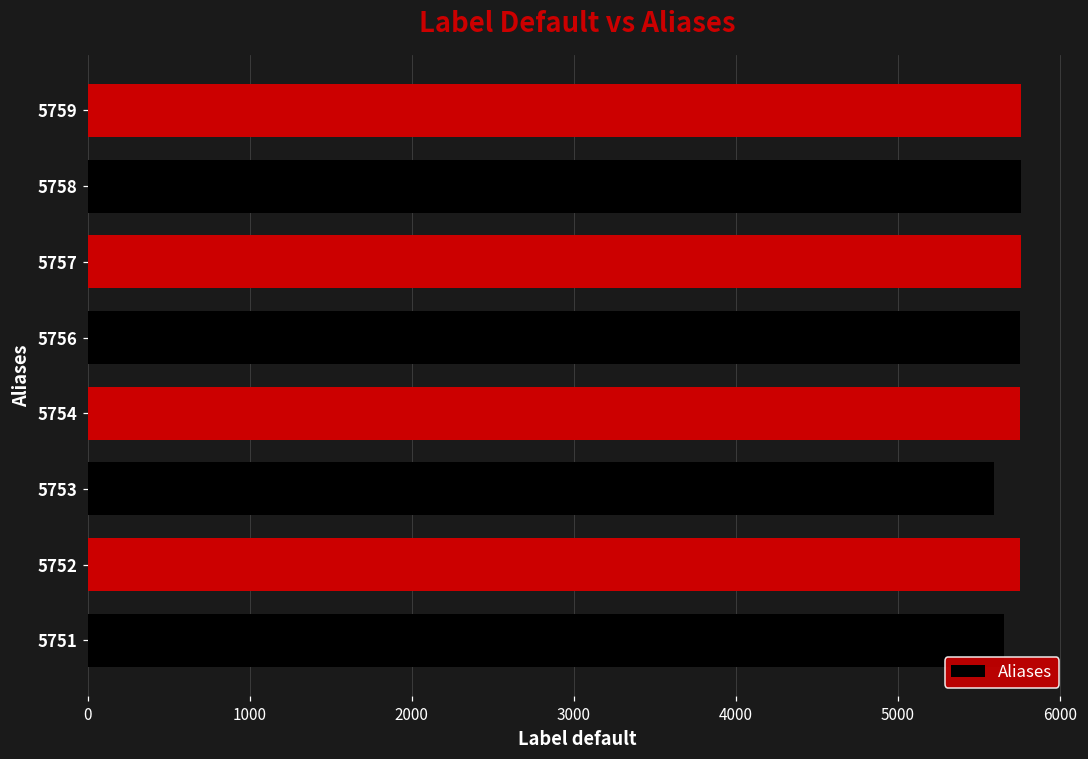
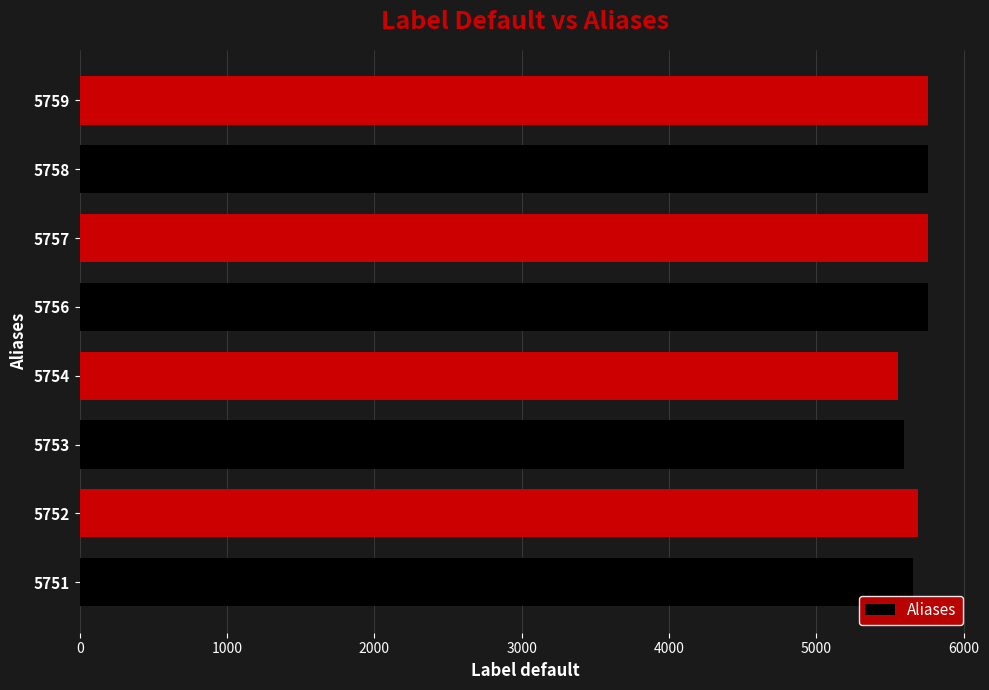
  {
    "5759": 5760,
    "5758": 5760,
    "5757": 5760,
    "5756": 5760,
-   "5754": 5750,
+   "5754": 5560,
    "5753": 5600,
-   "5752": 5750,
+   "5752": 5690,
    "5751": 5660
  }
